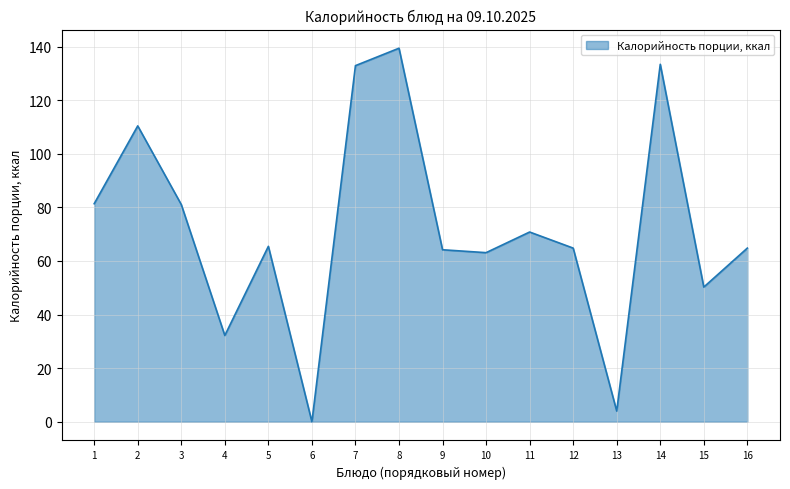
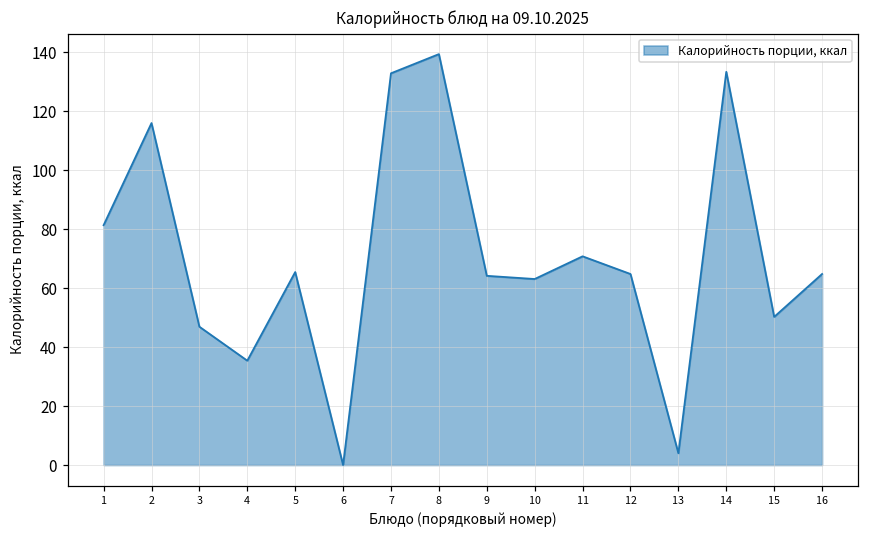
  {
    "1": 81,
-   "2": 110,
-   "3": 81,
-   "4": 32,
+   "2": 116,
+   "3": 47,
+   "4": 35,
    "5": 65,
    "6": 0,
    "7": 133,
    "8": 139,
    "9": 64,
    "10": 63,
    "11": 71,
    "12": 65,
    "13": 4,
    "14": 133,
    "15": 50,
    "16": 65
  }
